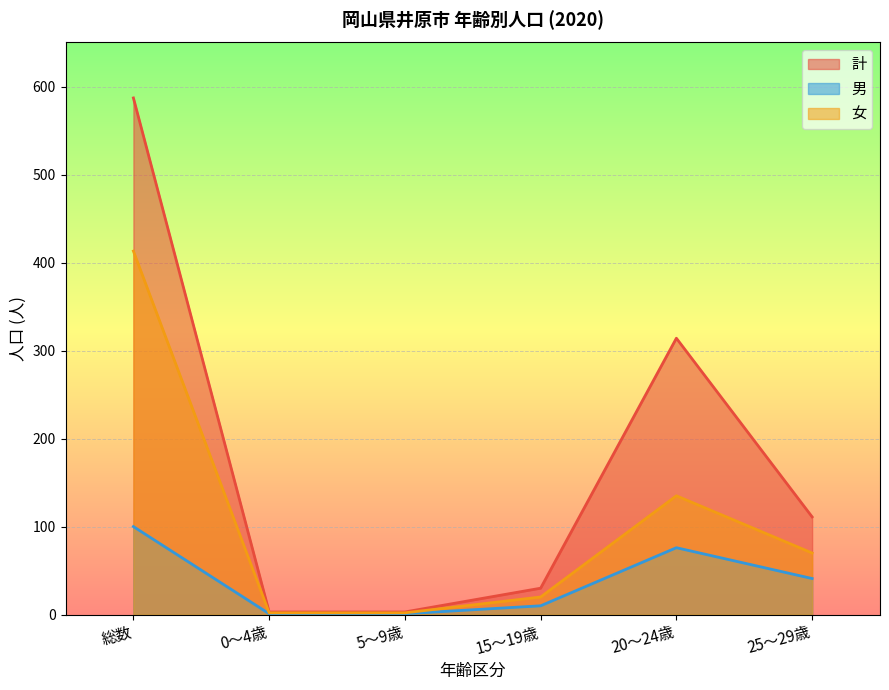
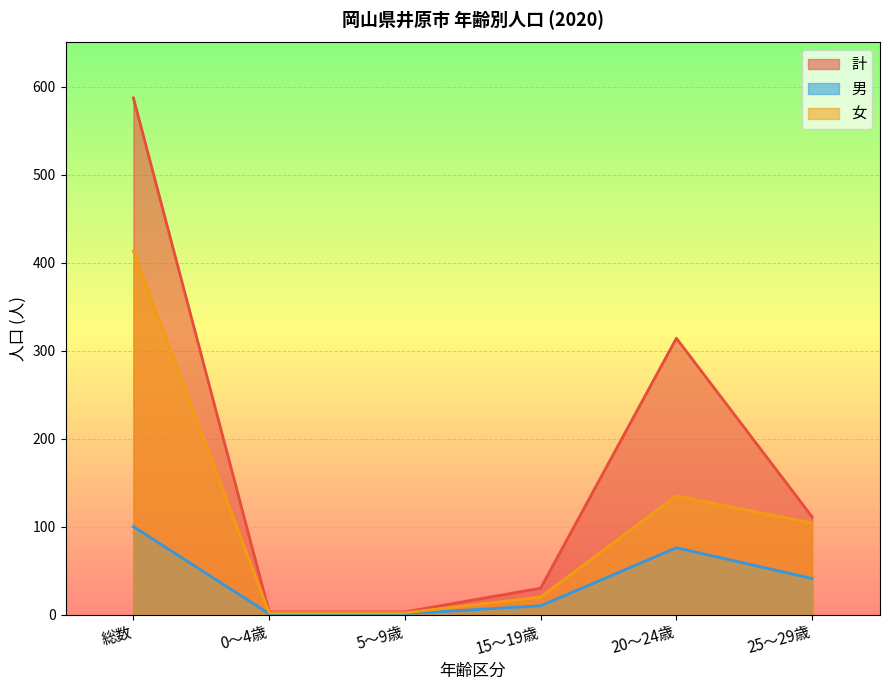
  {
    "計": {
      "総数": 590,
      "15～19歳": 30,
      "20～24歳": 310,
      "25～29歳": 110
    },
    "男": {
      "総数": 100,
      "15～19歳": 10,
      "20～24歳": 80,
      "25～29歳": 40
    },
    "女": {
      "総数": 410,
      "15～19歳": 20,
      "20～24歳": 140,
-     "25～29歳": 70
+     "25～29歳": 100
    }
  }
